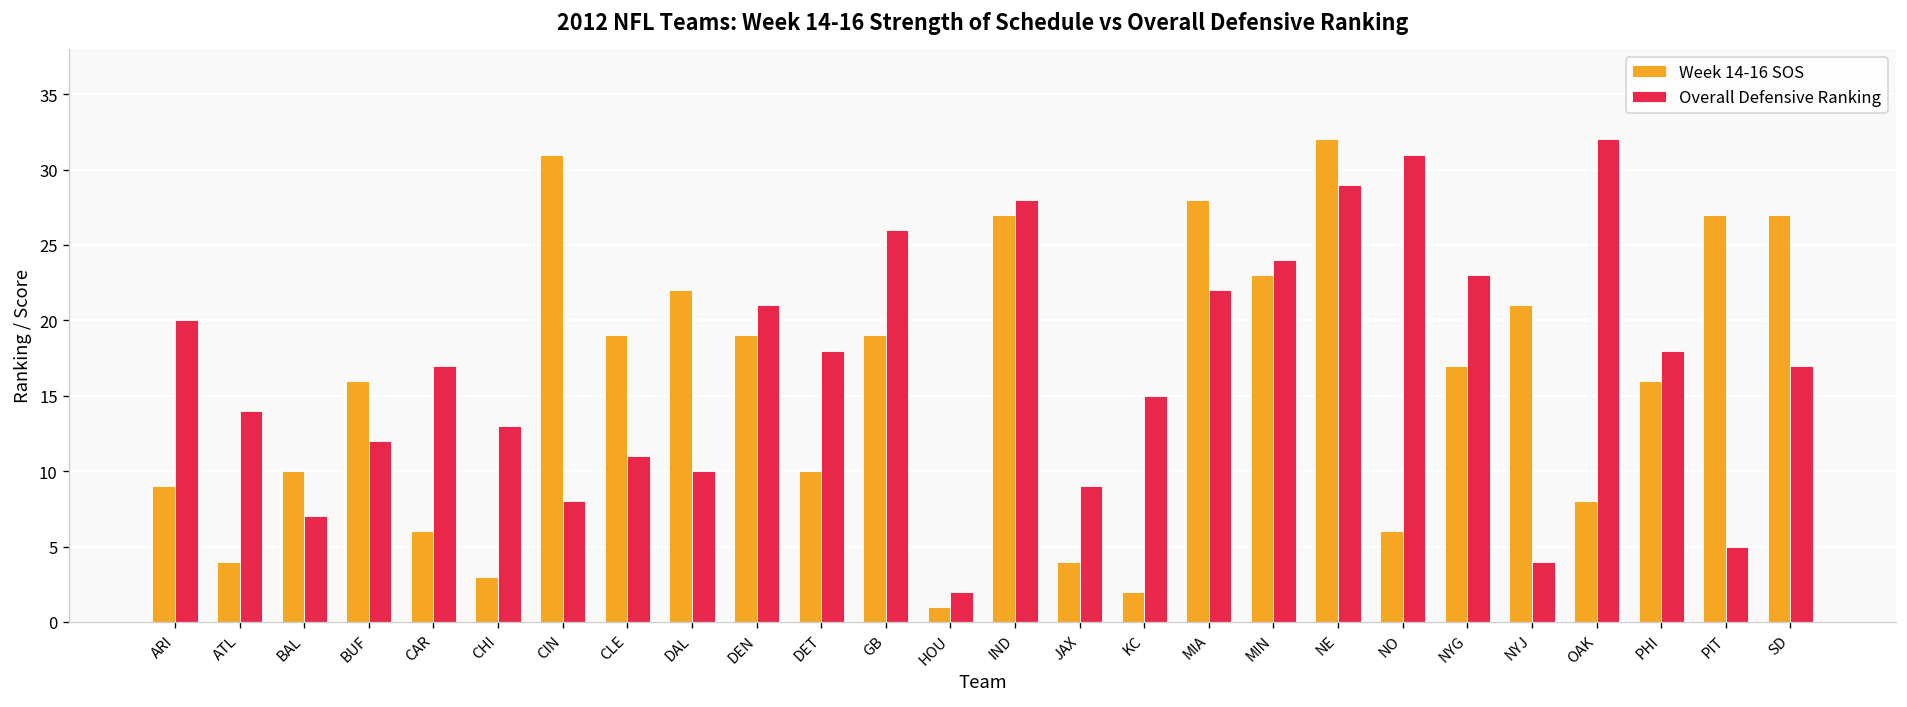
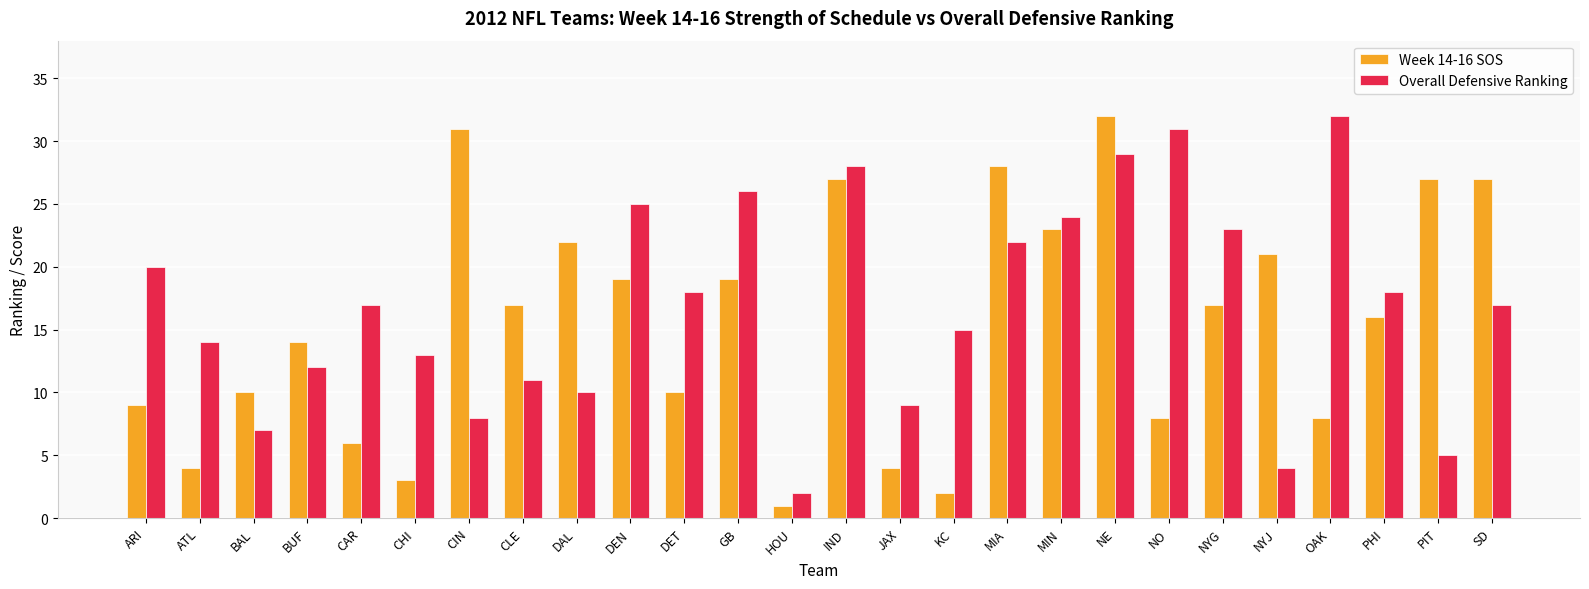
  {
    "Week 14-16 SOS": {
      "ARI": 9,
      "ATL": 4,
      "BAL": 10,
-     "BUF": 16,
+     "BUF": 14,
      "CAR": 6,
      "CHI": 3,
      "CIN": 31,
-     "CLE": 19,
+     "CLE": 17,
      "DAL": 22,
      "DEN": 19,
      "DET": 10,
      "GB": 19,
      "HOU": 1,
      "IND": 27,
      "JAX": 4,
      "KC": 2,
      "MIA": 28,
      "MIN": 23,
      "NE": 32,
-     "NO": 6,
+     "NO": 8,
      "NYG": 17,
      "NYJ": 21,
      "OAK": 8,
      "PHI": 16,
      "PIT": 27,
      "SD": 27
    },
    "Overall Defensive Ranking": {
      "ARI": 20,
      "ATL": 14,
      "BAL": 7,
      "BUF": 12,
      "CAR": 17,
      "CHI": 13,
      "CIN": 8,
      "CLE": 11,
      "DAL": 10,
-     "DEN": 21,
+     "DEN": 25,
      "DET": 18,
      "GB": 26,
      "HOU": 2,
      "IND": 28,
      "JAX": 9,
      "KC": 15,
      "MIA": 22,
      "MIN": 24,
      "NE": 29,
      "NO": 31,
      "NYG": 23,
      "NYJ": 4,
      "OAK": 32,
      "PHI": 18,
      "PIT": 5,
      "SD": 17
    }
  }
